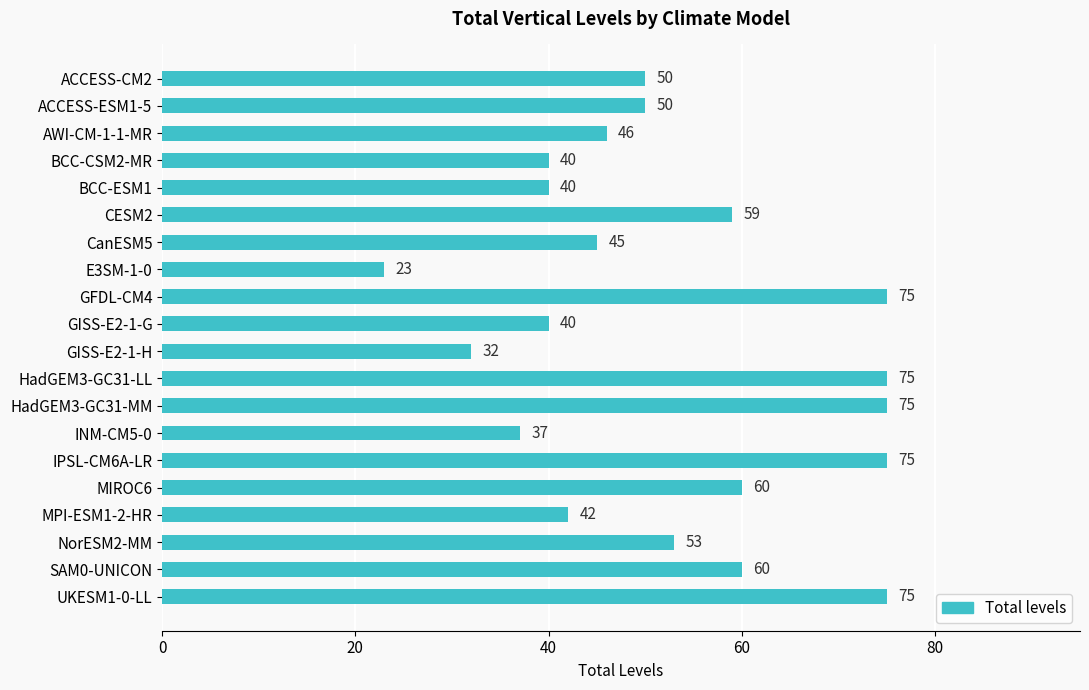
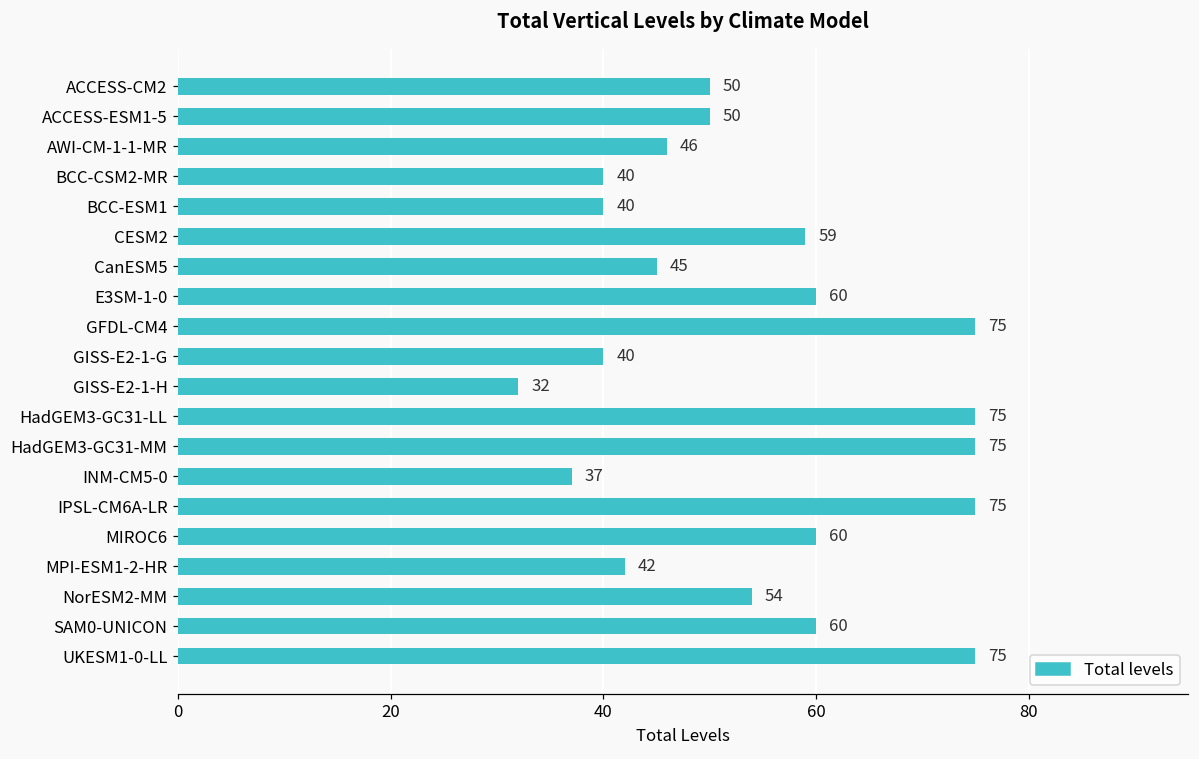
  {
    "ACCESS-CM2": 50,
    "ACCESS-ESM1-5": 50,
    "AWI-CM-1-1-MR": 46,
    "BCC-CSM2-MR": 40,
    "BCC-ESM1": 40,
    "CESM2": 59,
    "CanESM5": 45,
-   "E3SM-1-0": 23,
+   "E3SM-1-0": 60,
    "GFDL-CM4": 75,
    "GISS-E2-1-G": 40,
    "GISS-E2-1-H": 32,
    "HadGEM3-GC31-LL": 75,
    "HadGEM3-GC31-MM": 75,
    "INM-CM5-0": 37,
    "IPSL-CM6A-LR": 75,
    "MIROC6": 60,
    "MPI-ESM1-2-HR": 42,
-   "NorESM2-MM": 53,
+   "NorESM2-MM": 54,
    "SAM0-UNICON": 60,
    "UKESM1-0-LL": 75
  }
